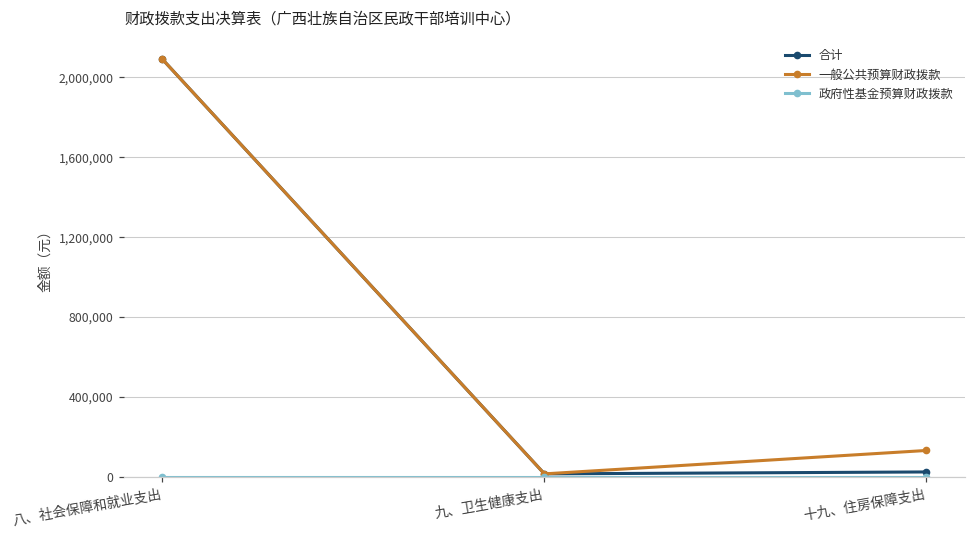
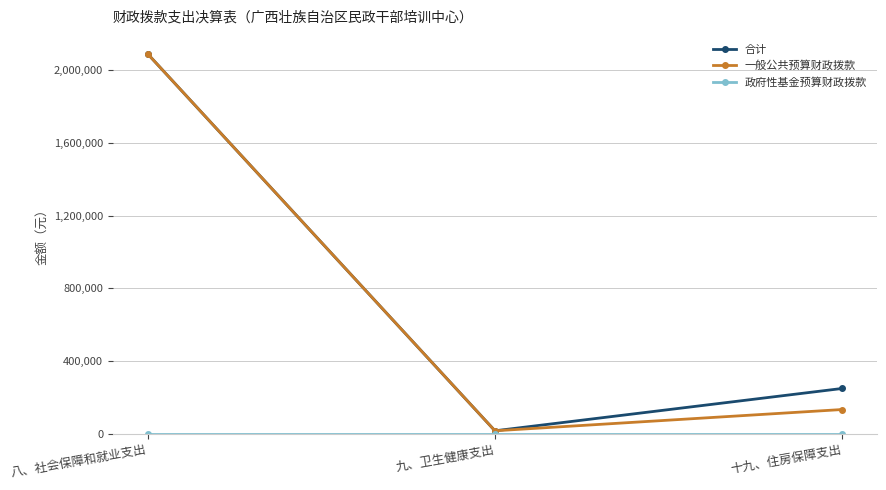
  {
    "合计": {
-     "十九、住房保障支出": "30,000"
+     "十九、住房保障支出": "250,000"
    },
    "一般公共预算财政拨款": {
      "十九、住房保障支出": "130,000"
    },
    "政府性基金预算财政拨款": {
      "八、社会保障和就业支出": "0",
      "九、卫生健康支出": "0",
      "十九、住房保障支出": "0"
    }
  }
